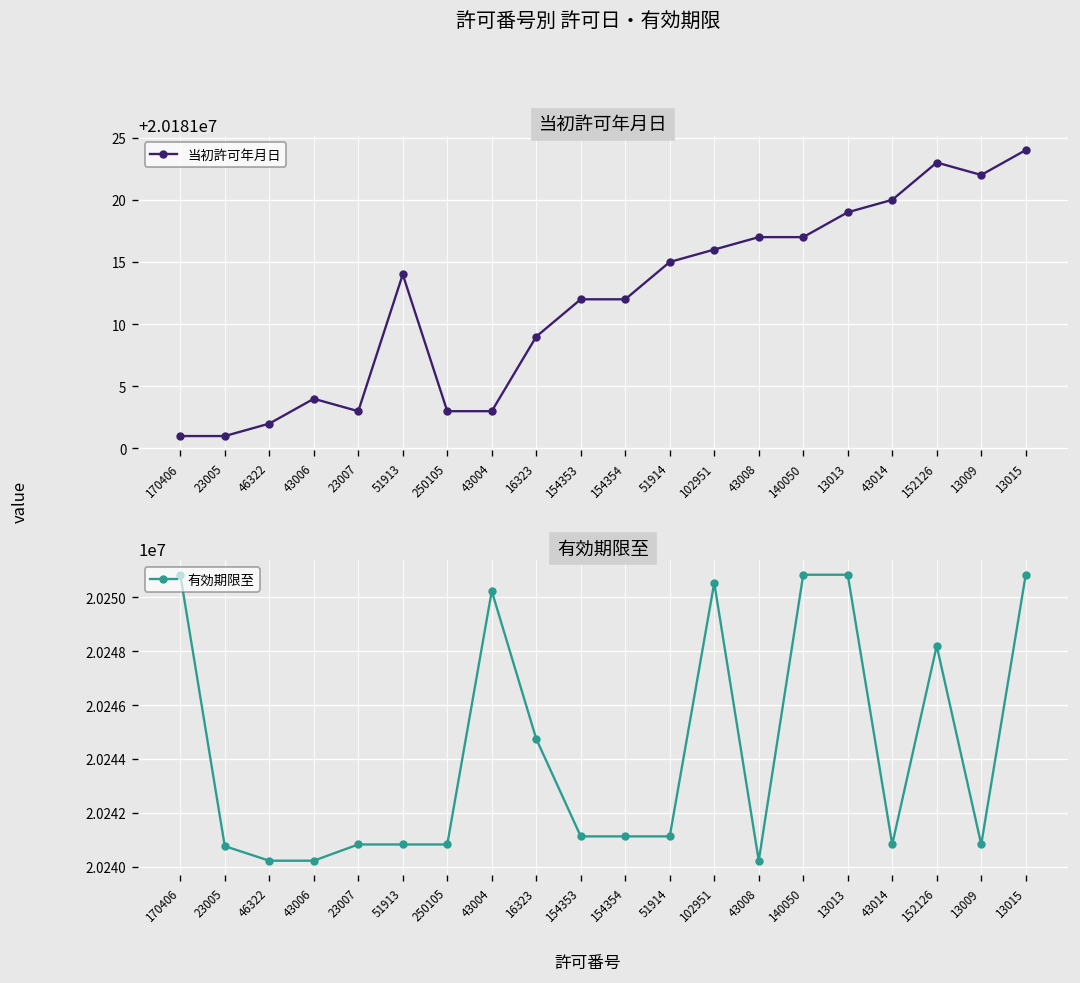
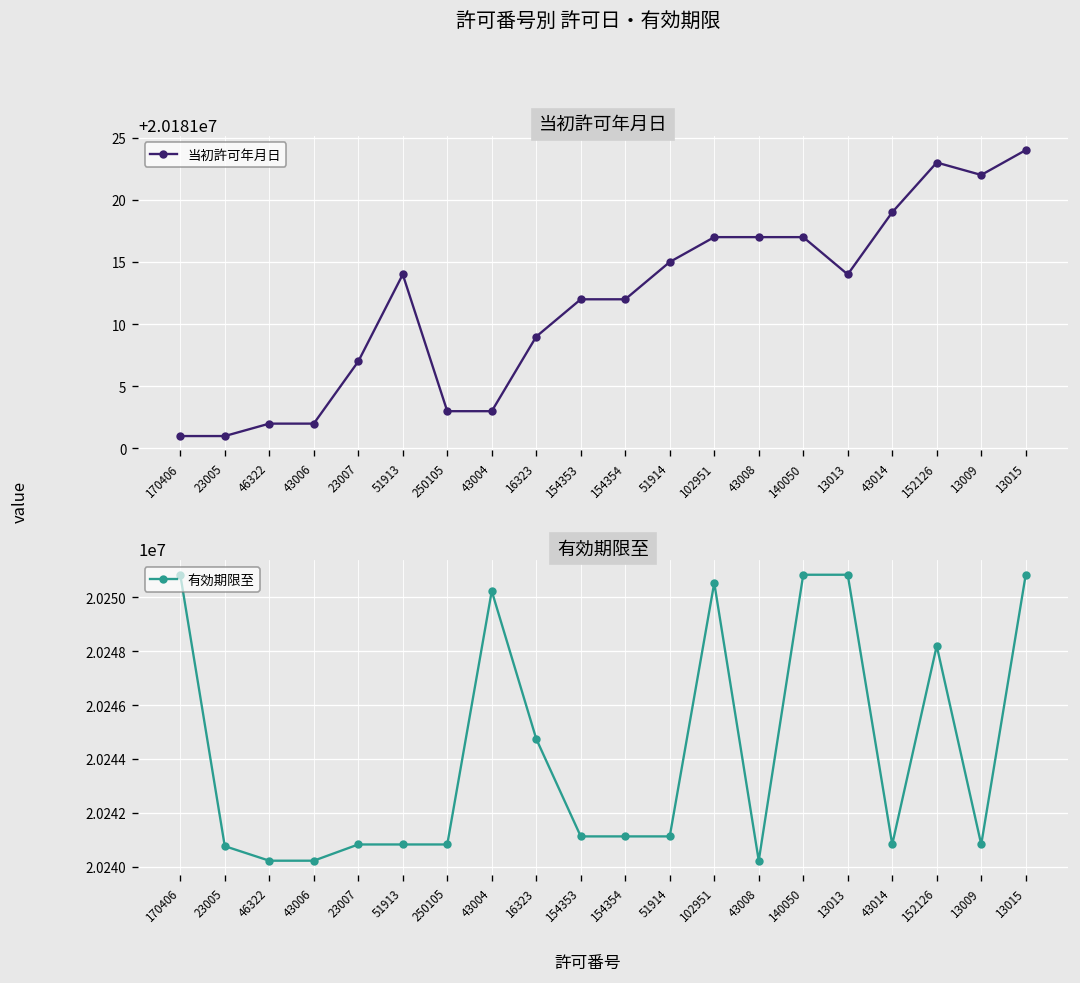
  {
    "当初許可年月日": {
      "170406": 20181001,
      "23005": 20181001,
      "46322": 20181002,
-     "43006": 20181004,
-     "23007": 20181003,
+     "43006": 20181002,
+     "23007": 20181007,
      "51913": 20181014,
      "250105": 20181003,
      "43004": 20181003,
      "16323": 20181009,
      "154353": 20181012,
      "154354": 20181012,
      "51914": 20181015,
-     "102951": 20181016,
+     "102951": 20181017,
      "43008": 20181017,
      "140050": 20181017,
-     "13013": 20181019,
-     "43014": 20181020,
+     "13013": 20181014,
+     "43014": 20181019,
      "152126": 20181023,
      "13009": 20181022,
      "13015": 20181024
    },
    "有効期限至": {
      "23005": 20240800,
      "46322": 20240200,
      "43006": 20240200,
      "23007": 20240800,
      "51913": 20240800,
      "250105": 20240800,
      "43004": 20250200,
      "16323": 20244700,
      "154353": 20241100,
      "154354": 20241100,
      "51914": 20241100,
      "102951": 20250500,
      "43008": 20240200,
      "140050": 20250800,
      "13013": 20250800,
      "43014": 20240800,
      "152126": 20248200,
      "13009": 20240800,
      "13015": 20250800
    }
  }
